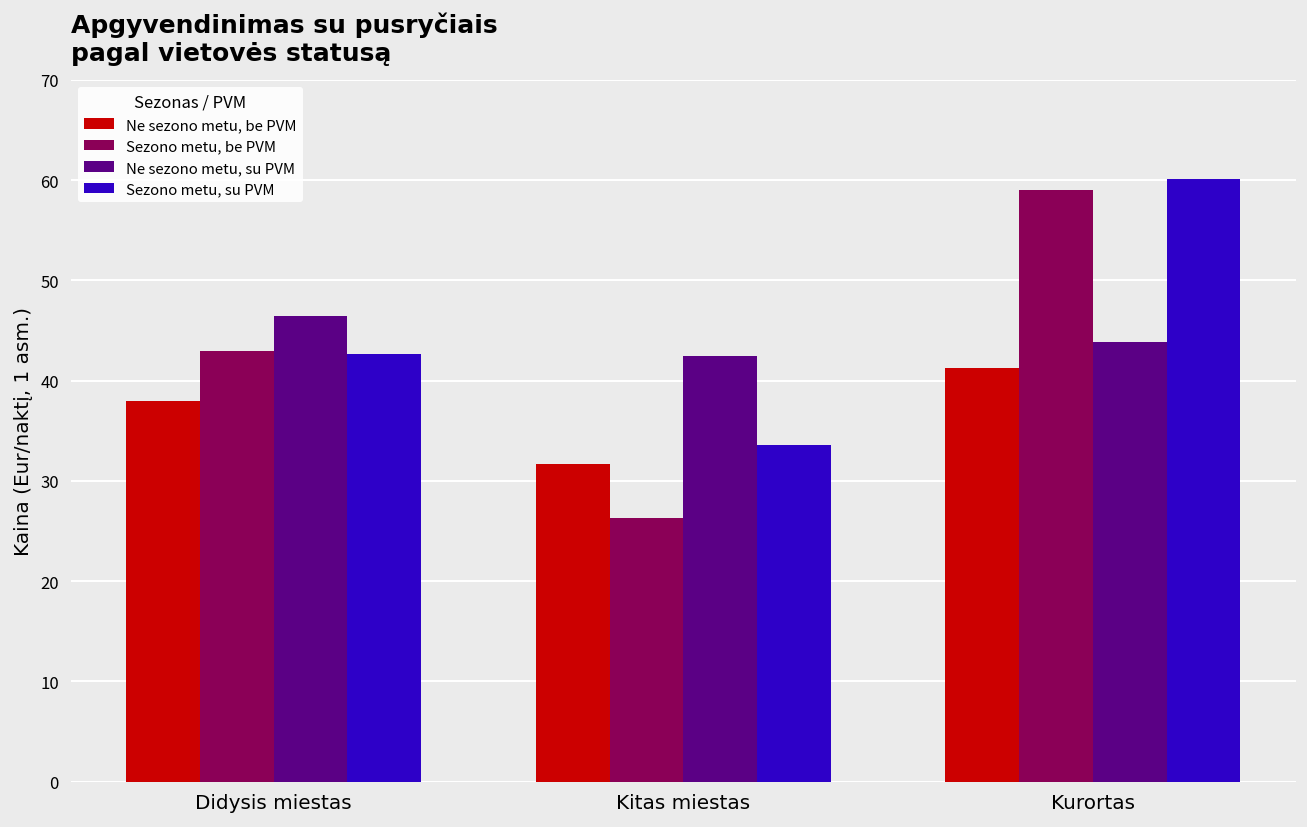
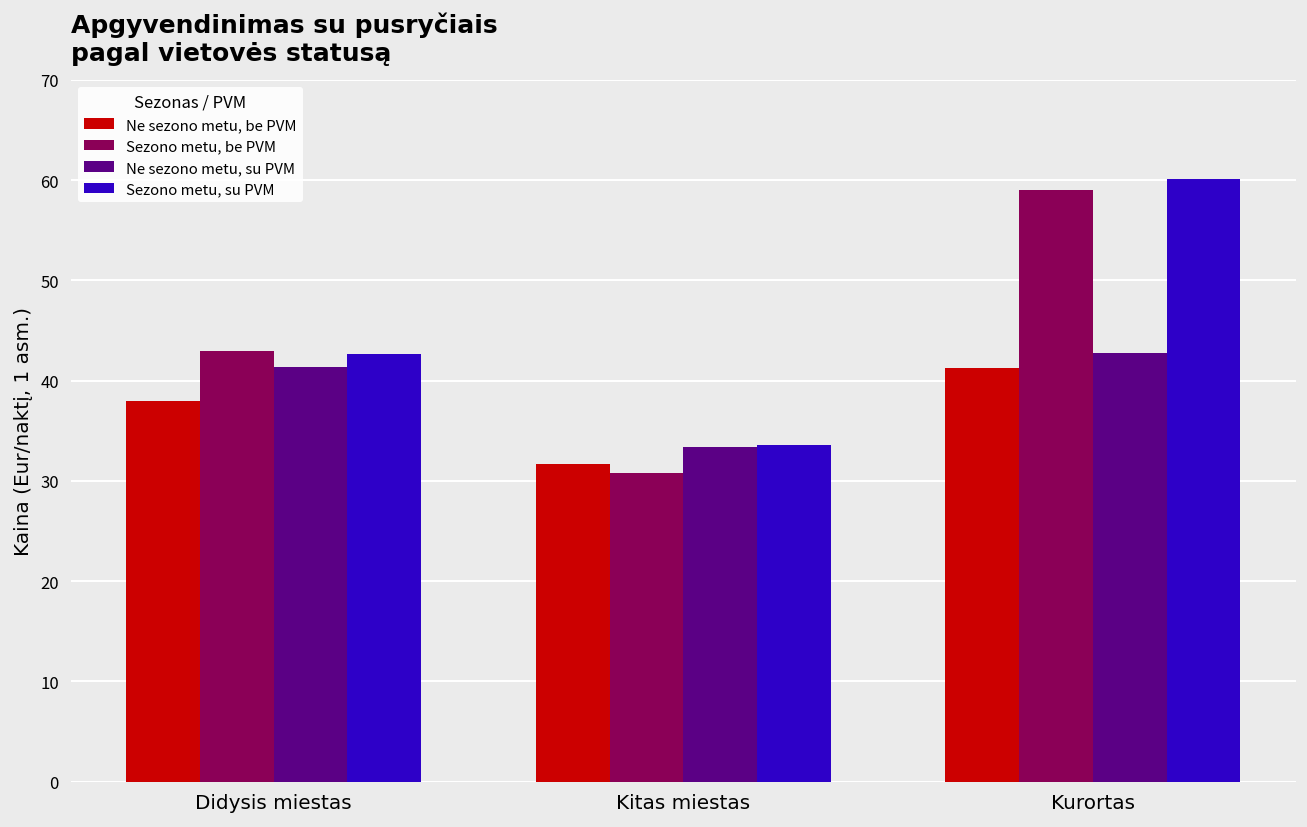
  {
    "Ne sezono metu, be PVM": {
      "Didysis miestas": 38,
      "Kitas miestas": 32,
      "Kurortas": 41
    },
    "Sezono metu, be PVM": {
      "Didysis miestas": 43,
-     "Kitas miestas": 26,
+     "Kitas miestas": 31,
      "Kurortas": 59
    },
    "Ne sezono metu, su PVM": {
-     "Didysis miestas": 46,
-     "Kitas miestas": 43,
-     "Kurortas": 44
+     "Didysis miestas": 41,
+     "Kitas miestas": 33,
+     "Kurortas": 43
    },
    "Sezono metu, su PVM": {
      "Didysis miestas": 43,
      "Kitas miestas": 34,
      "Kurortas": 60
    }
  }
